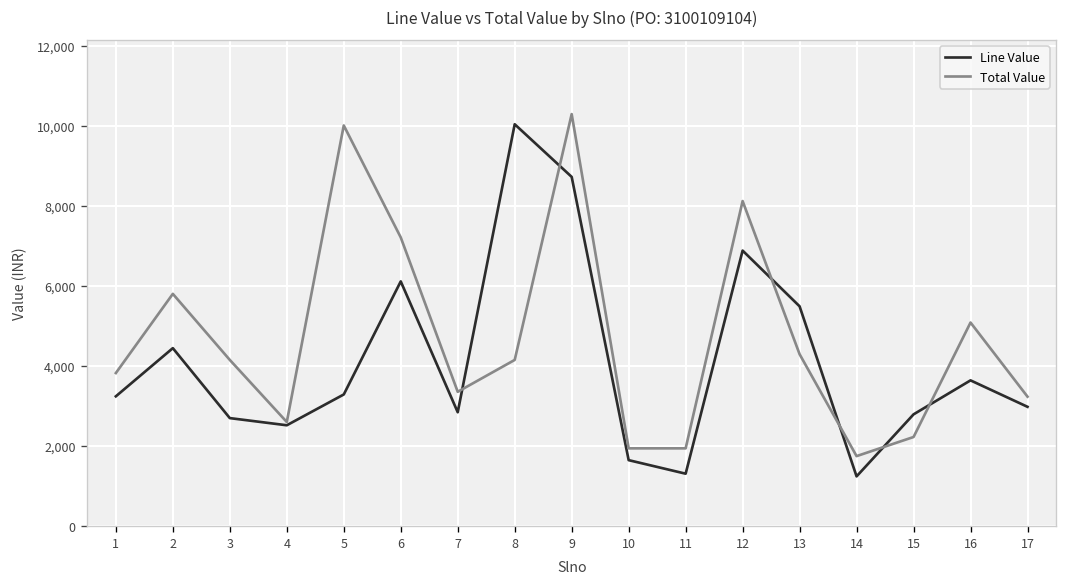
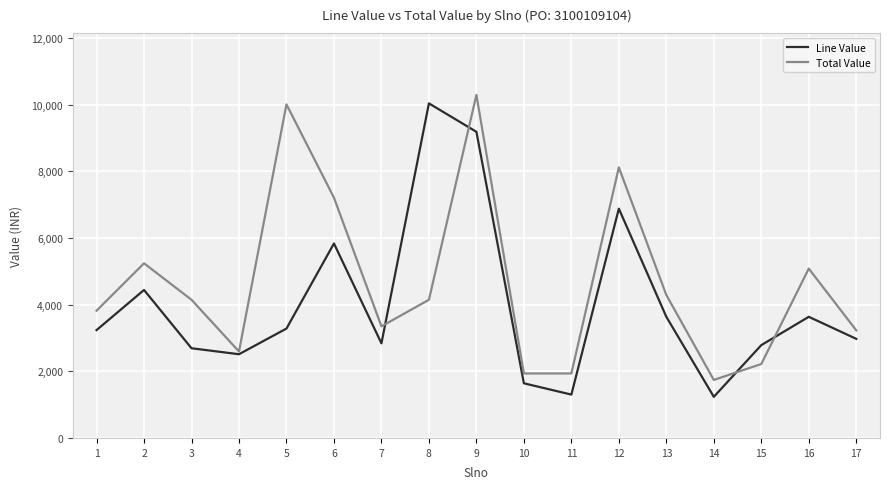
  {
    "Line Value": {
      "1": "3,200",
      "2": "4,400",
      "3": "2,700",
      "4": "2,500",
      "5": "3,300",
-     "6": "6,100",
+     "6": "5,800",
      "7": "2,800",
      "8": "10,000",
-     "9": "8,700",
+     "9": "9,200",
      "10": "1,600",
      "11": "1,300",
      "12": "6,900",
-     "13": "5,500",
+     "13": "3,600",
      "14": "1,200",
      "15": "2,800",
      "16": "3,600",
      "17": "3,000"
    },
    "Total Value": {
      "1": "3,800",
-     "2": "5,800",
+     "2": "5,200",
      "3": "4,100",
      "4": "2,600",
      "5": "10,000",
      "6": "7,200",
      "7": "3,400",
      "8": "4,100",
      "9": "10,300",
      "10": "1,900",
      "11": "1,900",
      "12": "8,100",
      "13": "4,300",
      "14": "1,700",
      "15": "2,200",
      "16": "5,100",
      "17": "3,200"
    }
  }
